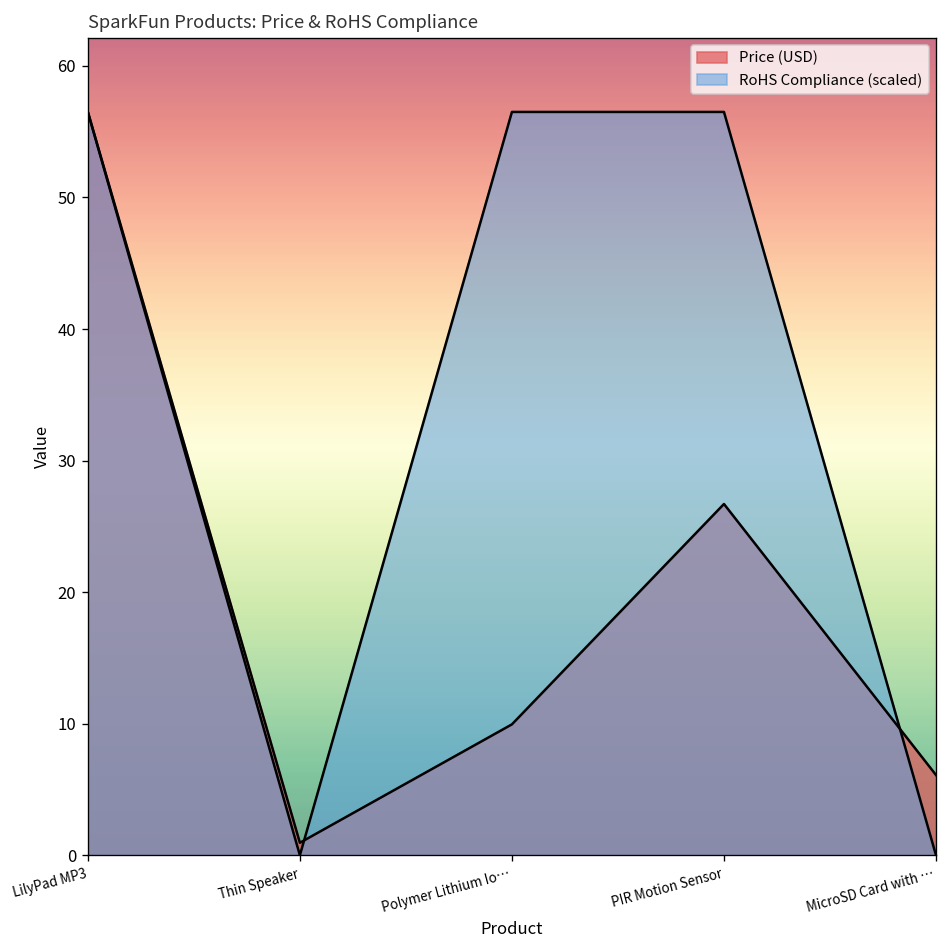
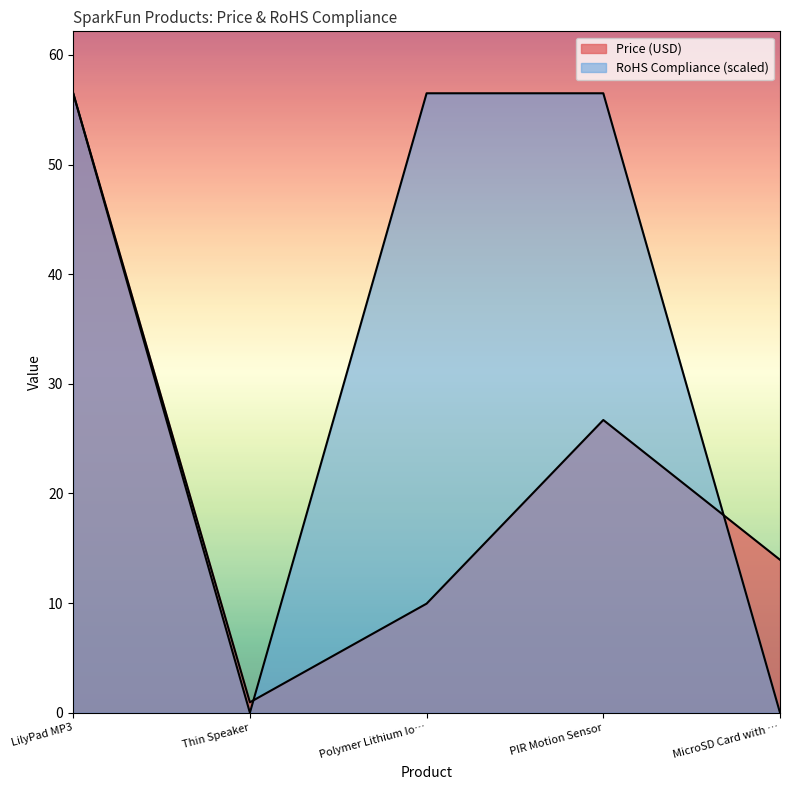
  {
    "Price (USD)": {
      "Thin Speaker": 1.0,
      "Polymer Lithium Io…": 10.0,
      "PIR Motion Sensor": 26.7,
-     "MicroSD Card with …": 6.1
+     "MicroSD Card with …": 14.0
    },
    "RoHS Compliance (scaled)": {
      "Thin Speaker": 0.0,
      "Polymer Lithium Io…": 56.5,
      "PIR Motion Sensor": 56.5,
      "MicroSD Card with …": 0.0
    }
  }
